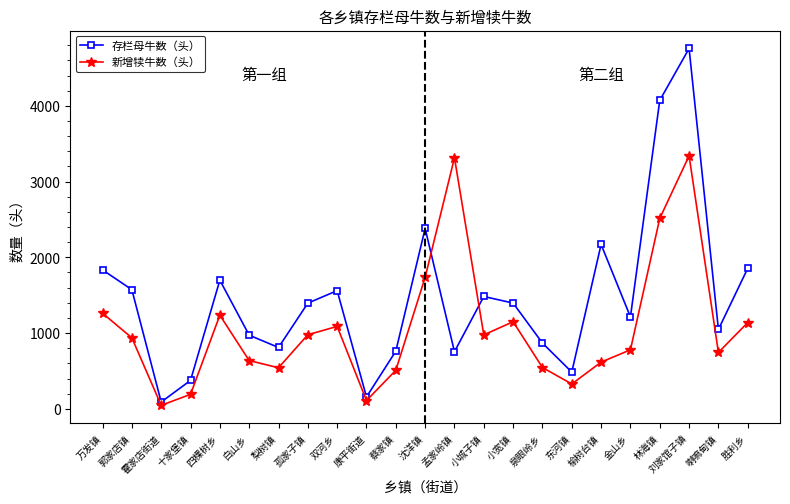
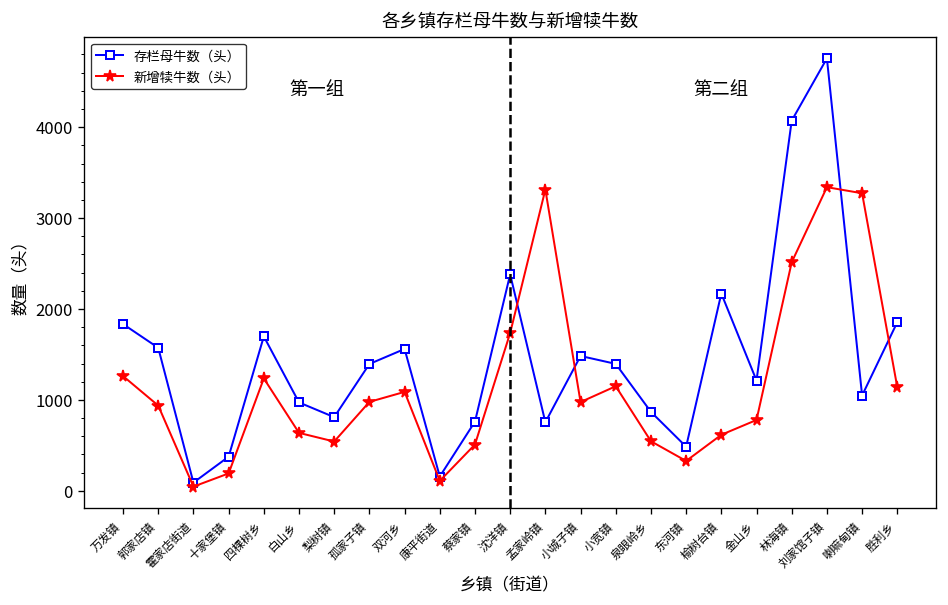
  {
    "存栏母牛数（头）": {
      "万发镇": 1800,
      "郭家店镇": 1600,
      "霍家店街道": 100,
      "十家堡镇": 400,
      "四棵树乡": 1700,
      "白山乡": 1000,
      "梨树镇": 800,
      "孤家子镇": 1400,
      "双河乡": 1600,
      "康平街道": 200,
      "蔡家镇": 800,
      "沈洋镇": 2400,
      "孟家岭镇": 800,
      "小城子镇": 1500,
      "小宽镇": 1400,
      "泉眼岭乡": 900,
      "东河镇": 500,
      "榆树台镇": 2200,
      "金山乡": 1200,
      "林海镇": 4100,
      "刘家馆子镇": 4800,
      "喇嘛甸镇": 1000,
      "胜利乡": 1900
    },
    "新增犊牛数（头）": {
      "万发镇": 1300,
      "郭家店镇": 900,
      "霍家店街道": 0,
      "十家堡镇": 200,
      "四棵树乡": 1200,
      "白山乡": 600,
      "梨树镇": 500,
      "孤家子镇": 1000,
      "双河乡": 1100,
      "康平街道": 100,
      "蔡家镇": 500,
      "沈洋镇": 1700,
      "孟家岭镇": 3300,
      "小城子镇": 1000,
      "小宽镇": 1200,
      "泉眼岭乡": 500,
      "东河镇": 300,
      "榆树台镇": 600,
      "金山乡": 800,
      "林海镇": 2500,
      "刘家馆子镇": 3300,
-     "喇嘛甸镇": 700,
+     "喇嘛甸镇": 3300,
      "胜利乡": 1100
    }
  }
